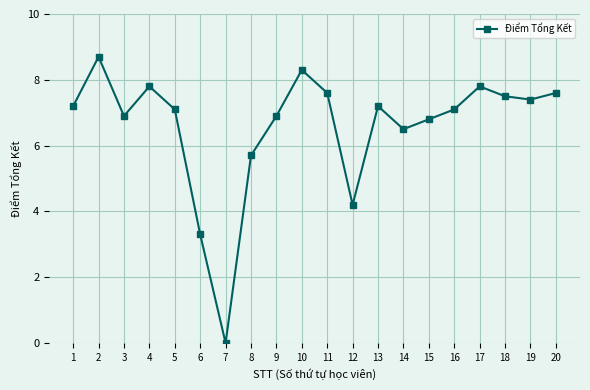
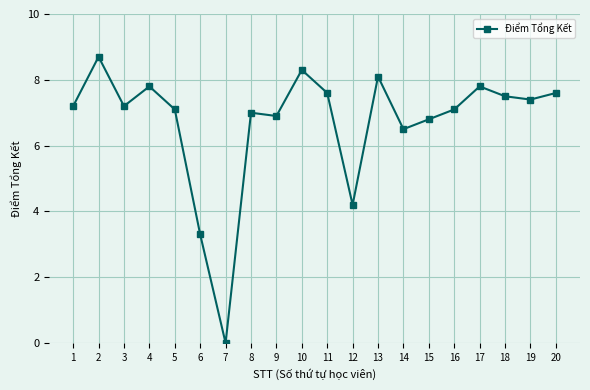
  {
    "1": 7.2,
    "2": 8.7,
-   "3": 6.9,
+   "3": 7.2,
    "4": 7.8,
    "5": 7.1,
    "6": 3.3,
    "7": 0.0,
-   "8": 5.7,
+   "8": 7.0,
    "9": 6.9,
    "10": 8.3,
    "11": 7.6,
    "12": 4.2,
-   "13": 7.2,
+   "13": 8.1,
    "14": 6.5,
    "15": 6.8,
    "16": 7.1,
    "17": 7.8,
    "18": 7.5,
    "19": 7.4,
    "20": 7.6
  }
